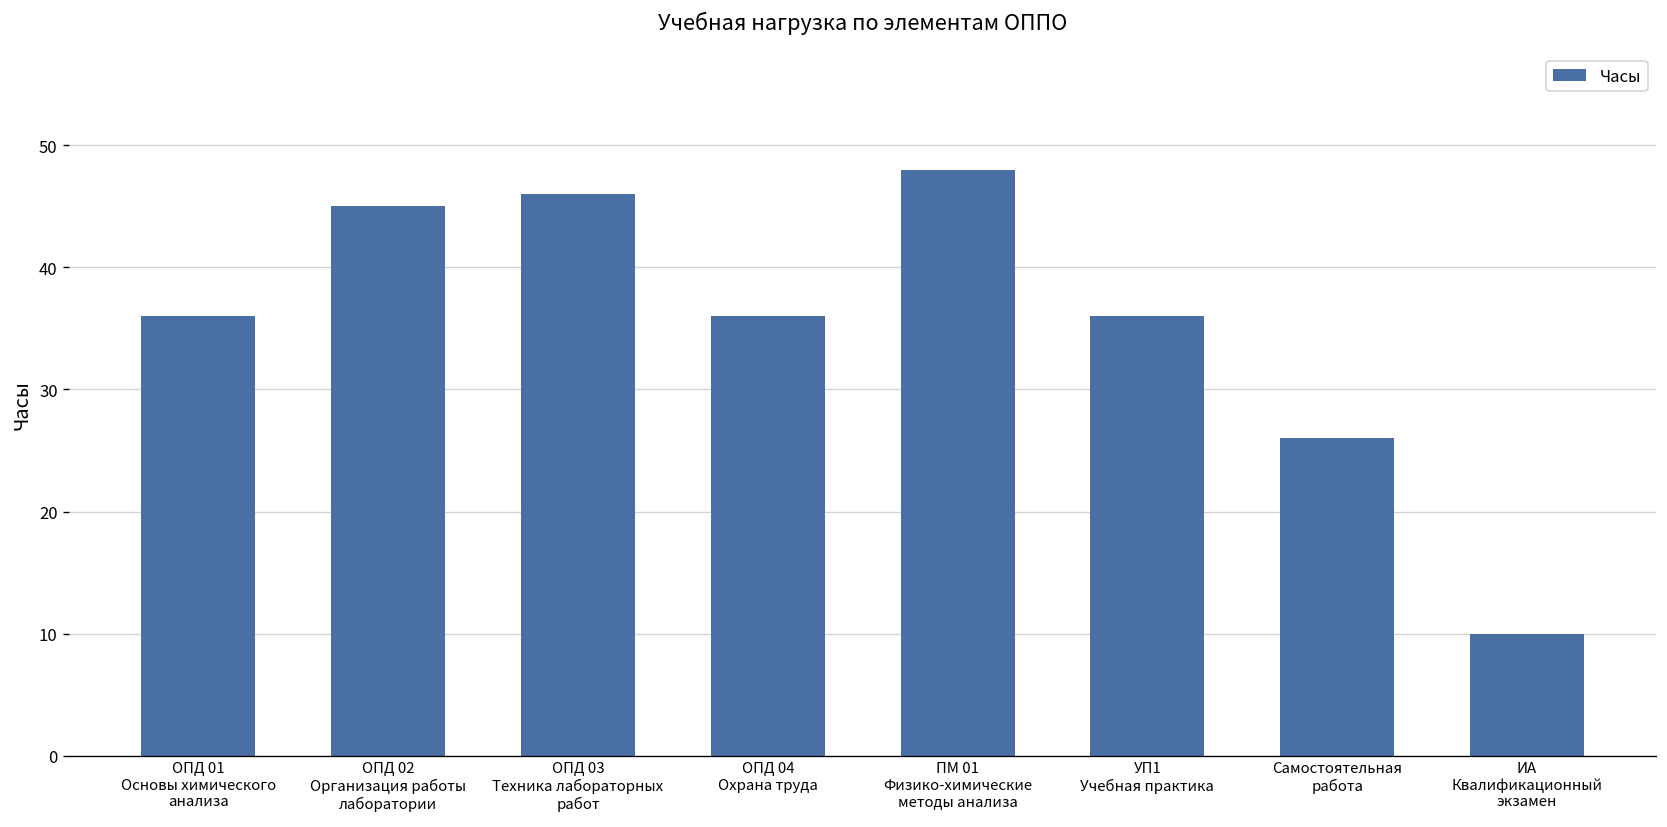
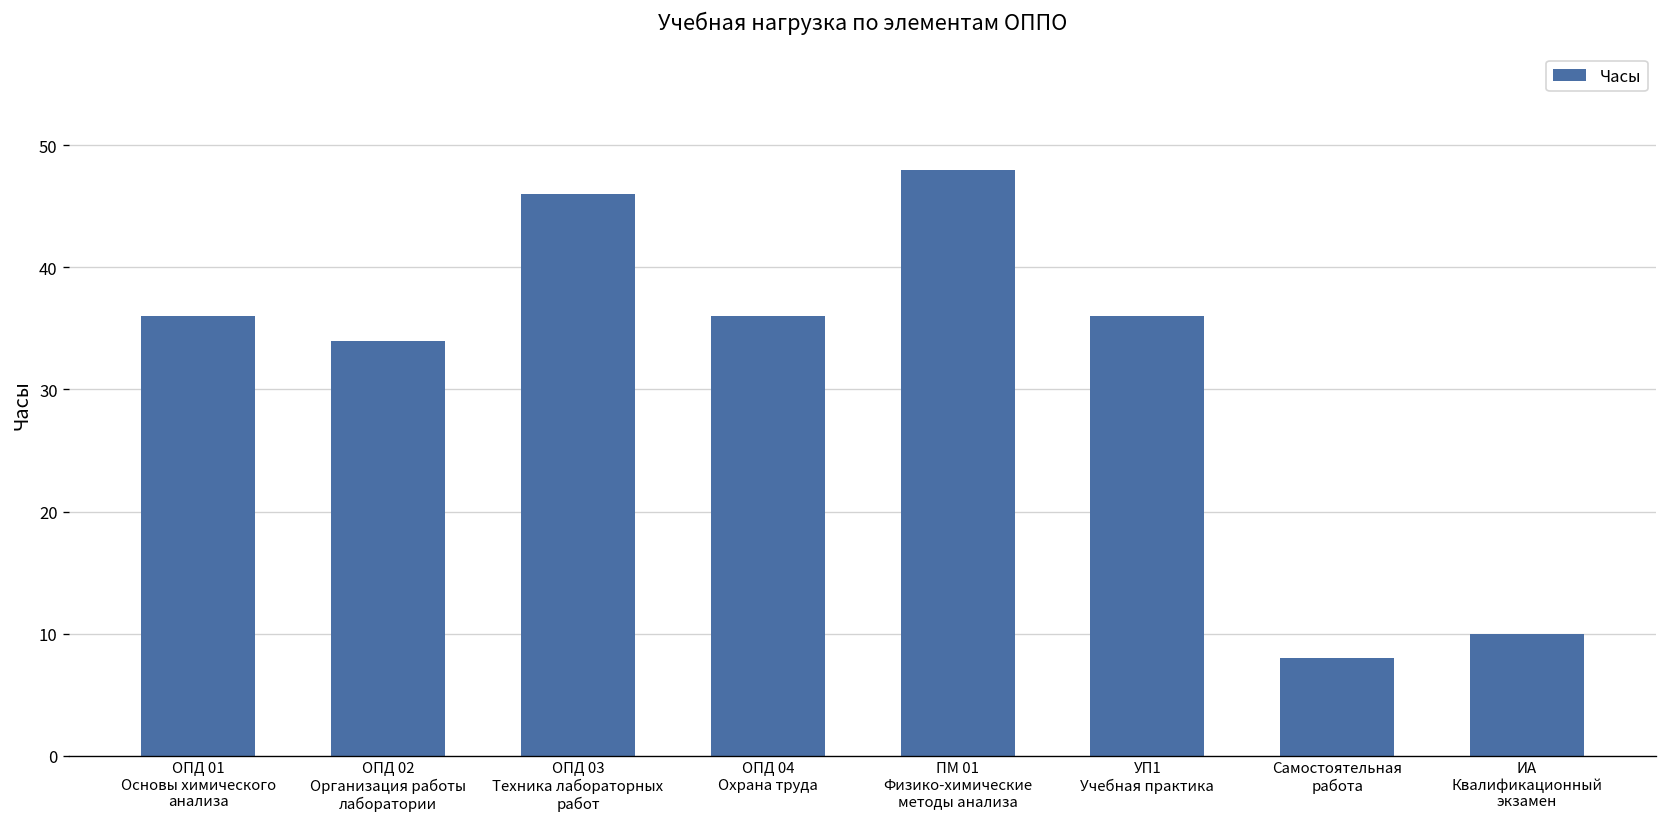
  {
    "ОПД 01 Основы химического анализа": 36,
-   "ОПД 02 Организация работы лаборатории": 45,
+   "ОПД 02 Организация работы лаборатории": 34,
    "ОПД 03 Техника лабораторных работ": 46,
    "ОПД 04 Охрана труда": 36,
    "ПМ 01 Физико-химические методы анализа": 48,
    "УП1 Учебная практика": 36,
-   "Самостоятельная работа": 26,
+   "Самостоятельная работа": 8,
    "ИА Квалификационный экзамен": 10
  }
